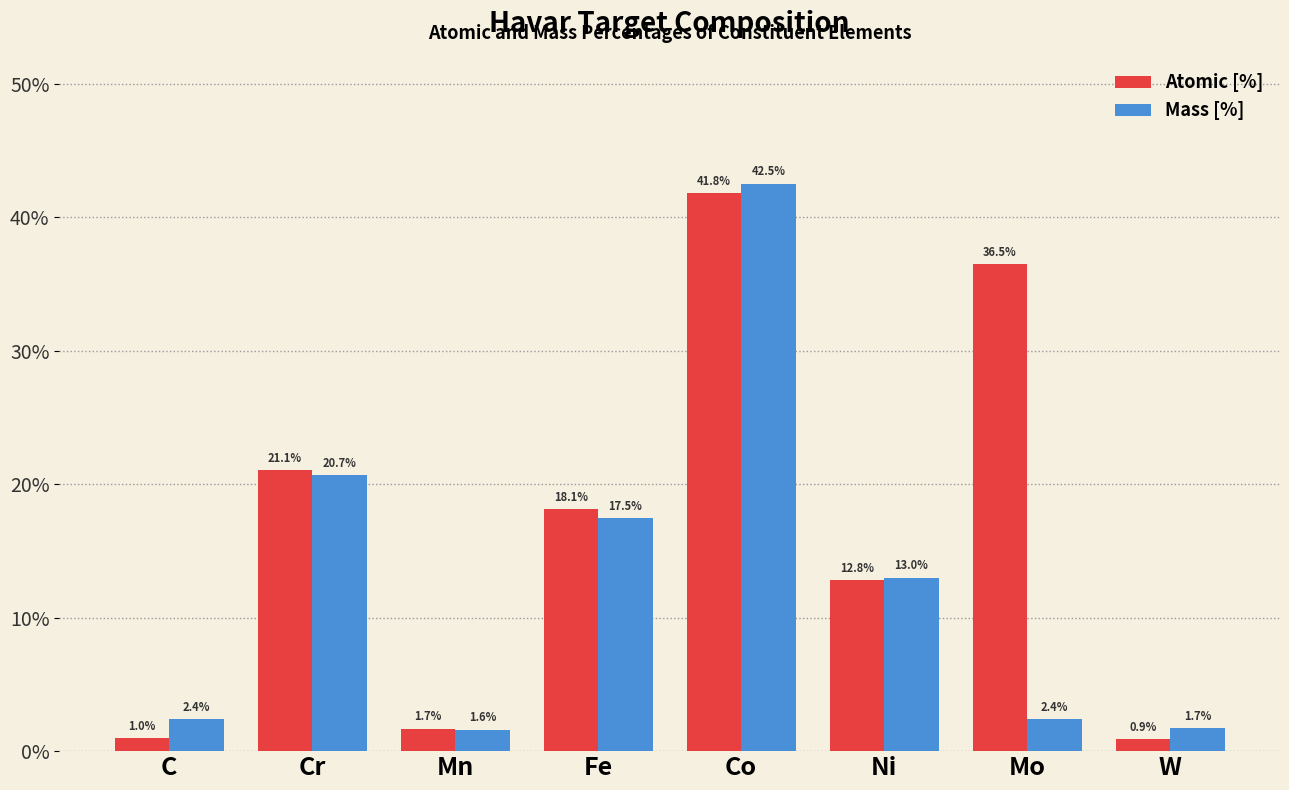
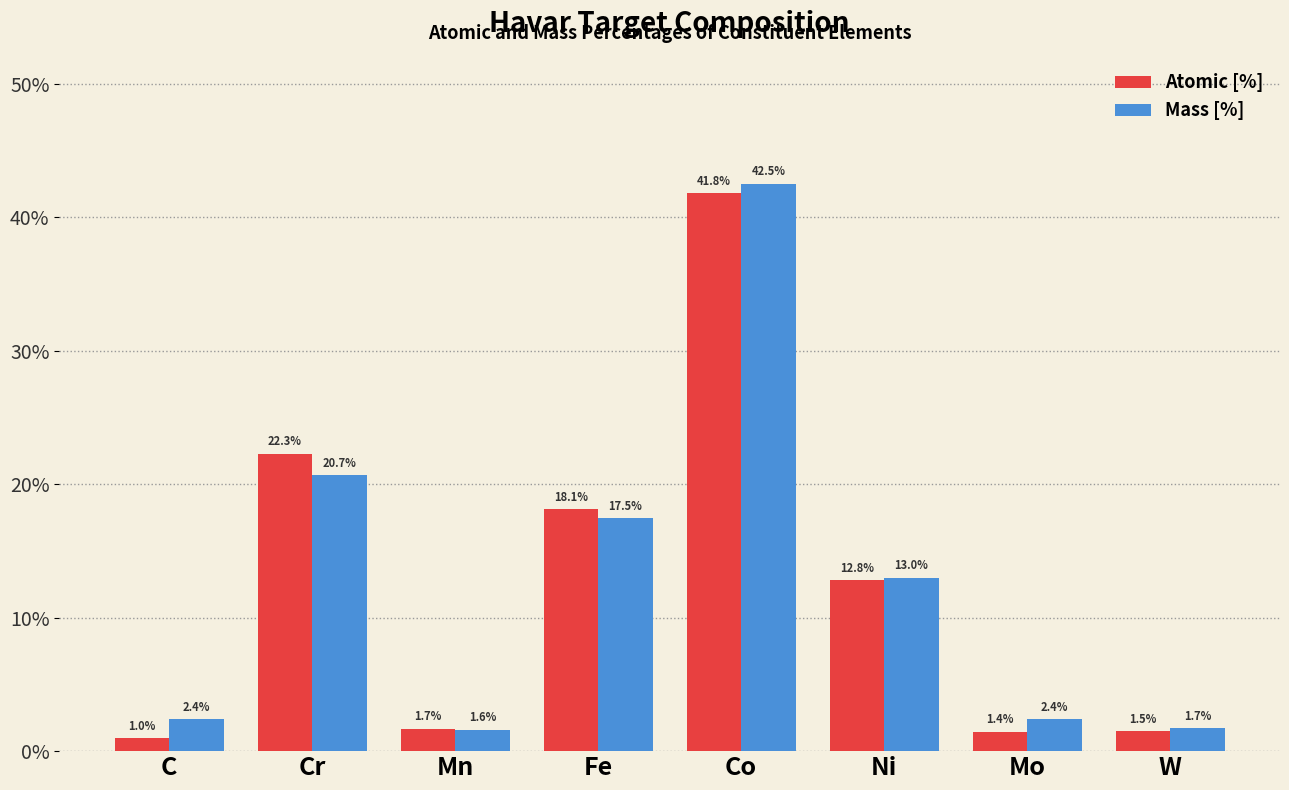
  {
    "Atomic [%]": {
      "C": "1.0%",
-     "Cr": "21.1%",
+     "Cr": "22.3%",
      "Mn": "1.7%",
      "Fe": "18.1%",
      "Co": "41.8%",
      "Ni": "12.8%",
-     "Mo": "36.5%",
-     "W": "0.9%"
+     "Mo": "1.4%",
+     "W": "1.5%"
    },
    "Mass [%]": {
      "C": "2.4%",
      "Cr": "20.7%",
      "Mn": "1.6%",
      "Fe": "17.5%",
      "Co": "42.5%",
      "Ni": "13.0%",
      "Mo": "2.4%",
      "W": "1.7%"
    }
  }
